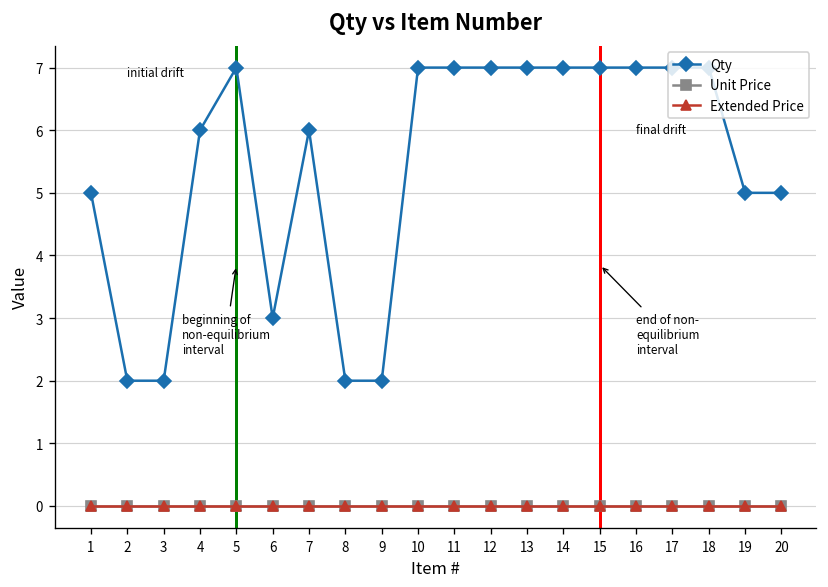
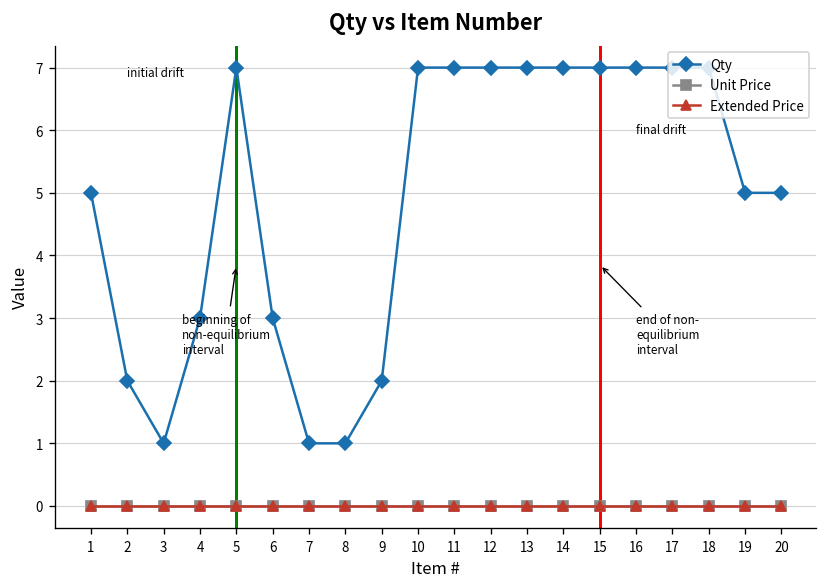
  {
    "Qty": {
      "1": 5,
      "2": 2,
-     "3": 2,
-     "4": 6,
+     "3": 1,
+     "4": 3,
      "5": 7,
      "6": 3,
-     "7": 6,
-     "8": 2,
+     "7": 1,
+     "8": 1,
      "9": 2,
      "10": 7,
      "11": 7,
      "12": 7,
      "13": 7,
      "14": 7,
      "15": 7,
      "16": 7,
      "19": 5,
      "20": 5
    },
    "Extended Price": {
      "1": 0,
      "2": 0,
      "3": 0,
      "4": 0,
      "5": 0,
      "6": 0,
      "7": 0,
      "8": 0,
      "9": 0,
      "10": 0,
      "11": 0,
      "12": 0,
      "13": 0,
      "14": 0,
      "15": 0,
      "16": 0,
      "17": 0,
      "18": 0,
      "19": 0,
      "20": 0
    }
  }
